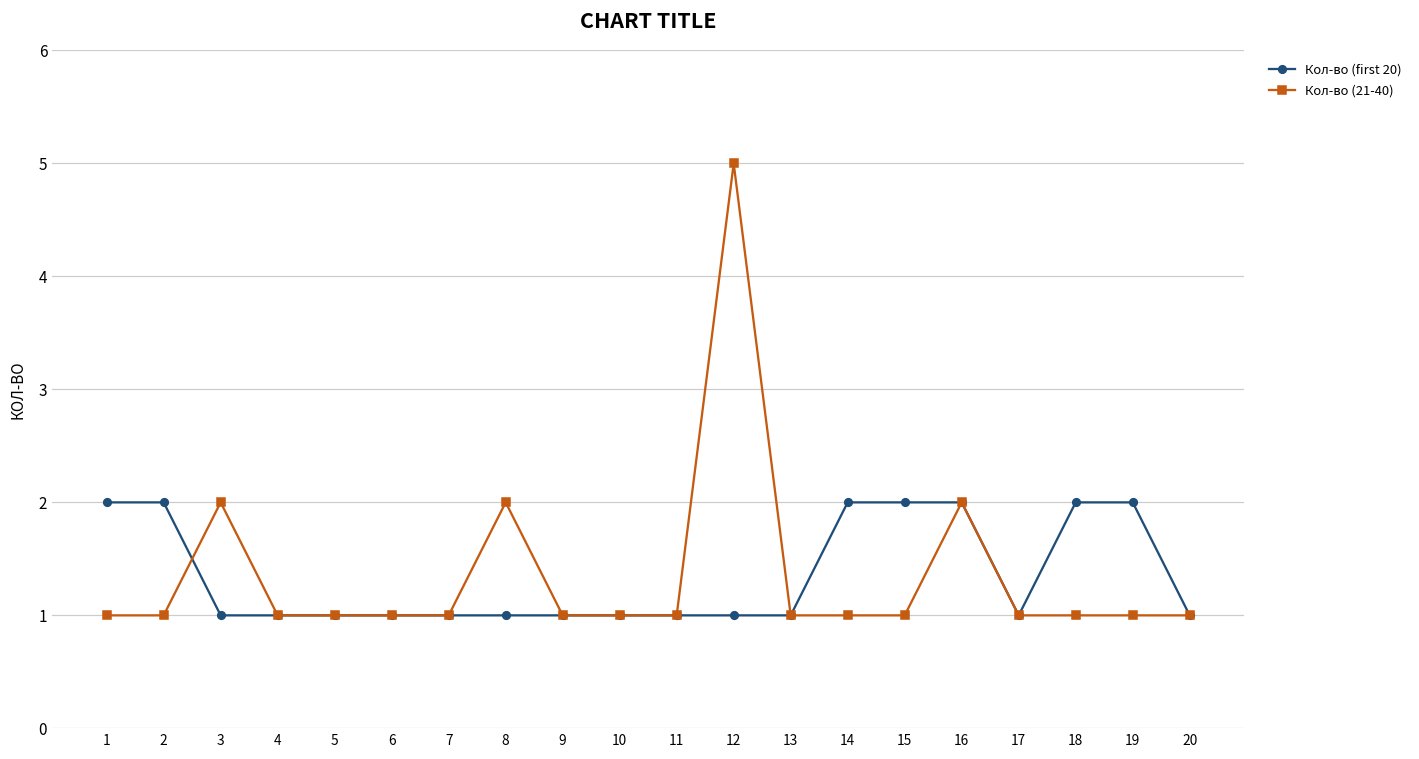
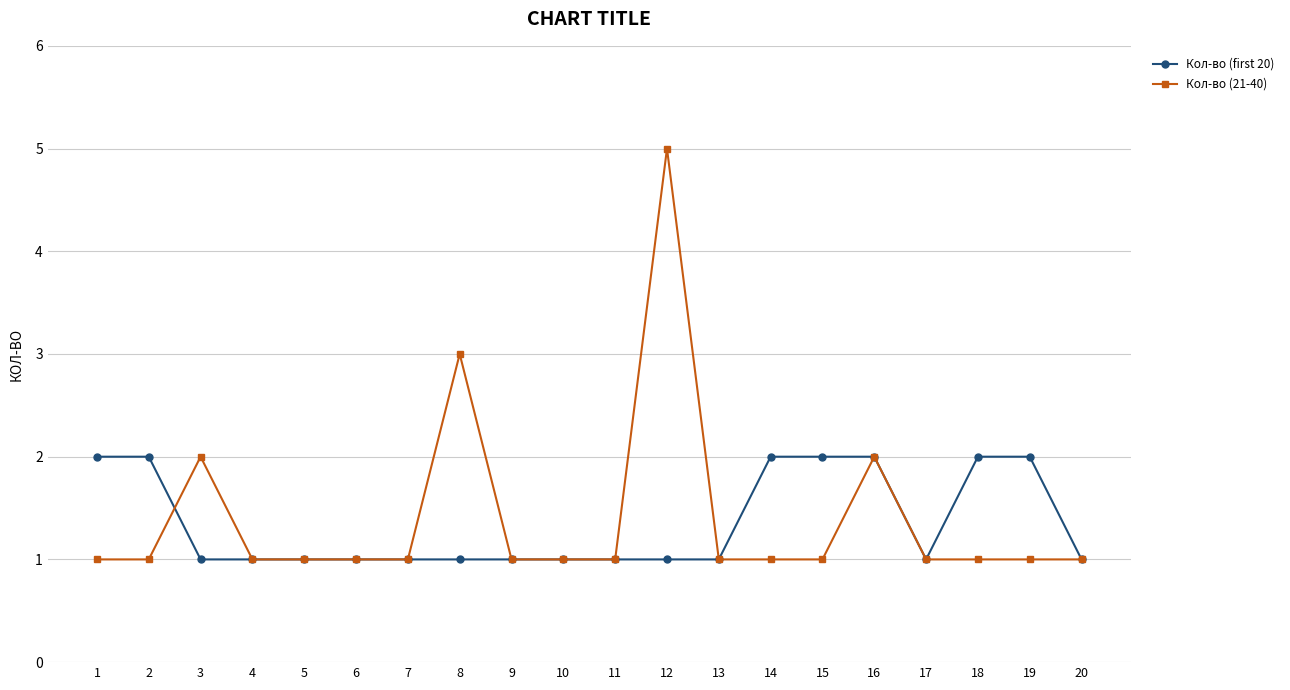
  {
    "Кол-во (first 20)": {
      "1": 2,
      "2": 2,
      "3": 1,
      "8": 1,
      "12": 1,
      "14": 2,
      "15": 2,
      "18": 2,
      "19": 2
    },
    "Кол-во (21-40)": {
      "1": 1,
      "2": 1,
      "3": 2,
-     "8": 2,
+     "8": 3,
      "12": 5,
      "14": 1,
      "15": 1,
      "18": 1,
      "19": 1
    }
  }
